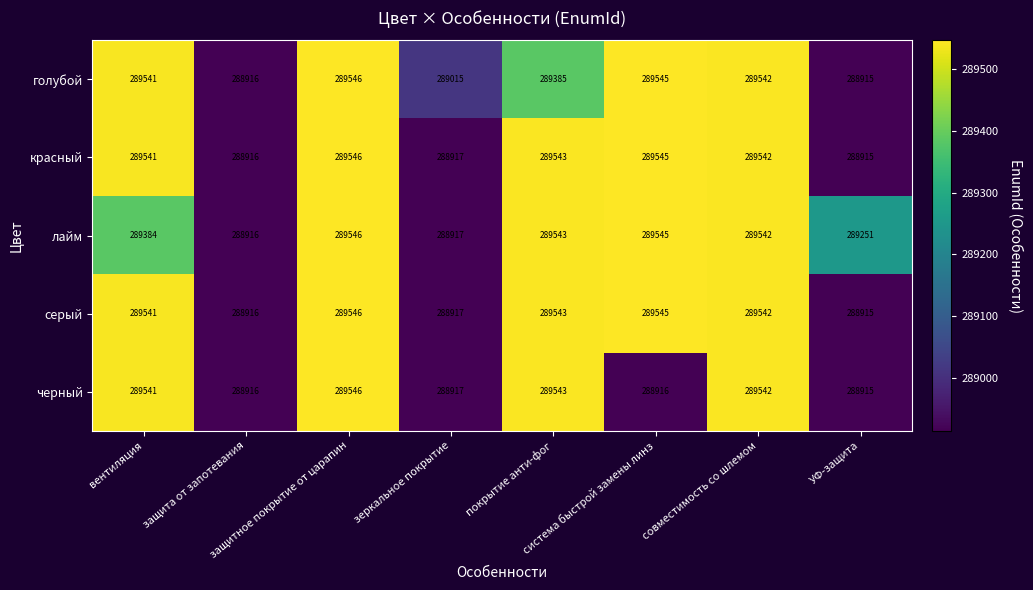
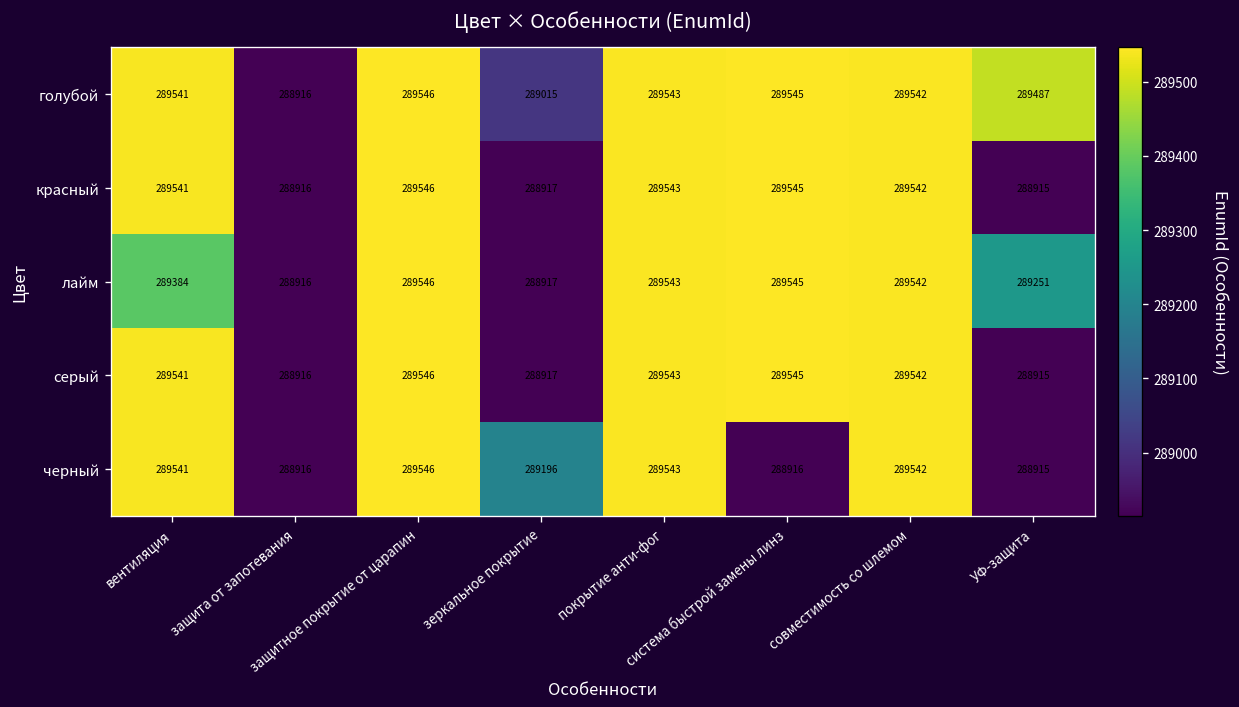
  {
    "голубой": {
      "вентиляция": 289541,
      "защита от запотевания": 288916,
      "защитное покрытие от царапин": 289546,
      "зеркальное покрытие": 289015,
-     "покрытие анти-фог": 289385,
+     "покрытие анти-фог": 289543,
      "система быстрой замены линз": 289545,
      "совместимость со шлемом": 289542,
-     "УФ-защита": 288915
+     "УФ-защита": 289487
    },
    "красный": {
      "вентиляция": 289541,
      "защита от запотевания": 288916,
      "защитное покрытие от царапин": 289546,
      "зеркальное покрытие": 288917,
      "покрытие анти-фог": 289543,
      "система быстрой замены линз": 289545,
      "совместимость со шлемом": 289542,
      "УФ-защита": 288915
    },
    "лайм": {
      "вентиляция": 289384,
      "защита от запотевания": 288916,
      "защитное покрытие от царапин": 289546,
      "зеркальное покрытие": 288917,
      "покрытие анти-фог": 289543,
      "система быстрой замены линз": 289545,
      "совместимость со шлемом": 289542,
      "УФ-защита": 289251
    },
    "серый": {
      "вентиляция": 289541,
      "защита от запотевания": 288916,
      "защитное покрытие от царапин": 289546,
      "зеркальное покрытие": 288917,
      "покрытие анти-фог": 289543,
      "система быстрой замены линз": 289545,
      "совместимость со шлемом": 289542,
      "УФ-защита": 288915
    },
    "черный": {
      "вентиляция": 289541,
      "защита от запотевания": 288916,
      "защитное покрытие от царапин": 289546,
-     "зеркальное покрытие": 288917,
+     "зеркальное покрытие": 289196,
      "покрытие анти-фог": 289543,
      "система быстрой замены линз": 288916,
      "совместимость со шлемом": 289542,
      "УФ-защита": 288915
    }
  }
